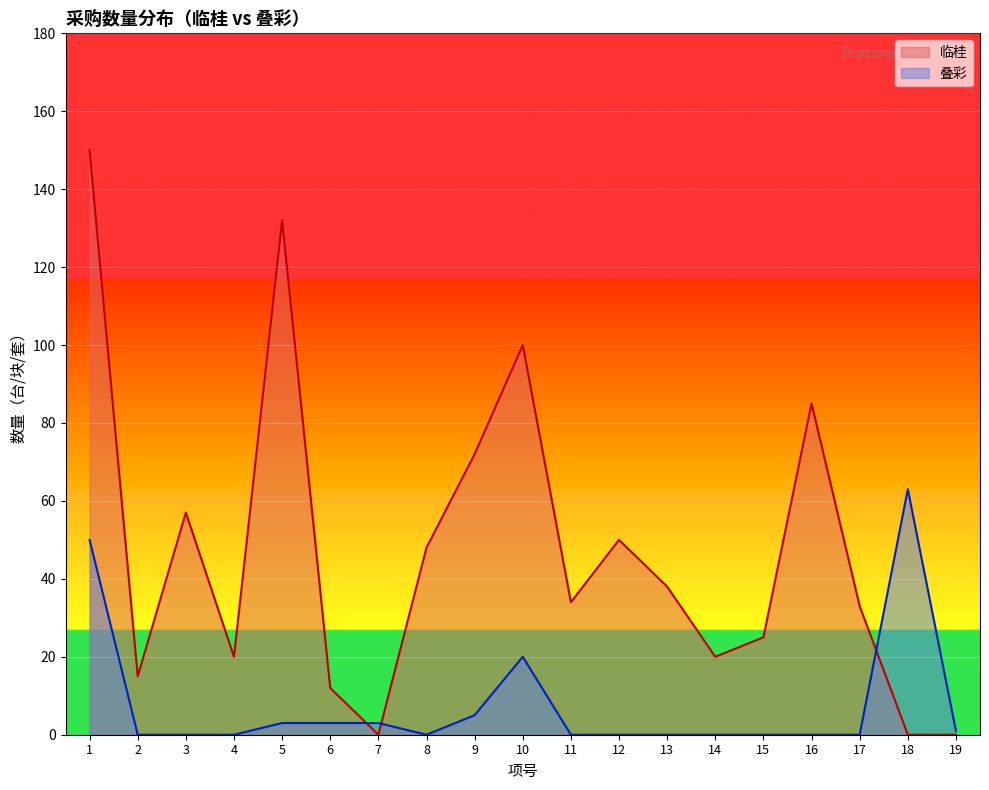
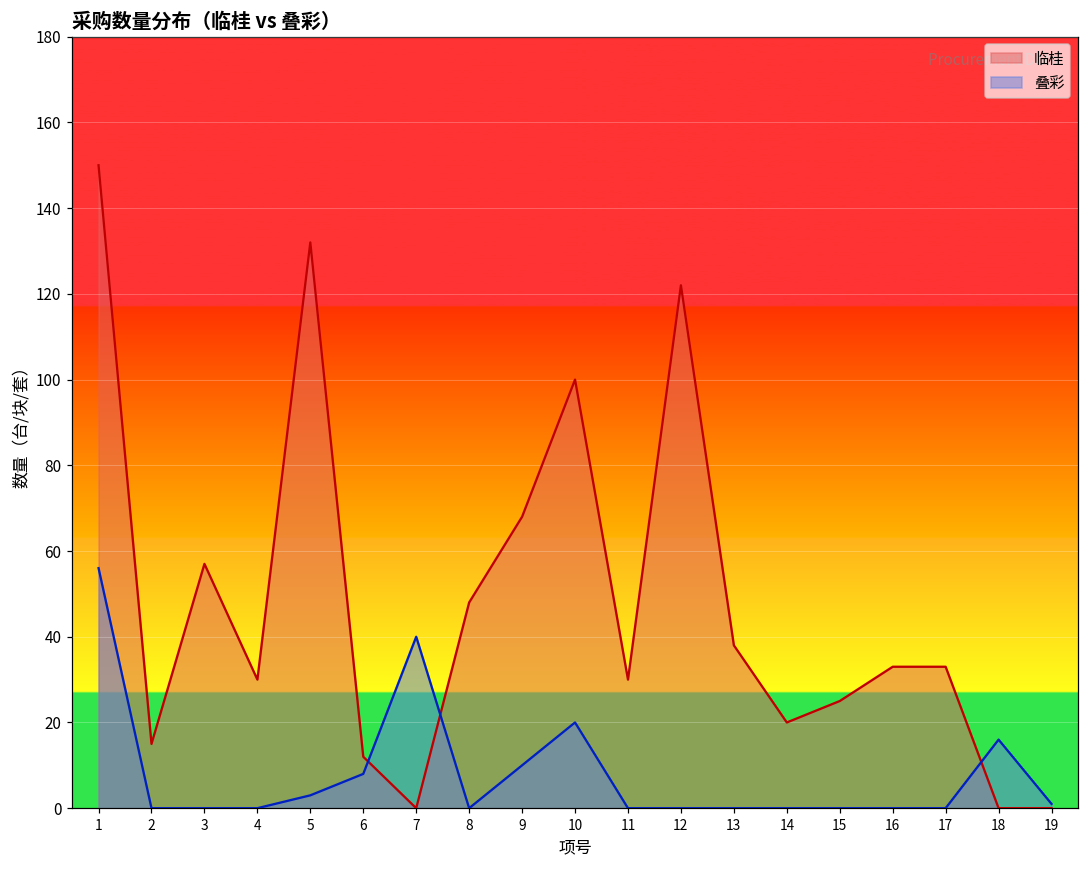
  {
    "临桂": {
      "1": 150,
      "2": 15,
      "3": 57,
-     "4": 20,
+     "4": 30,
      "5": 132,
      "6": 12,
      "7": 0,
      "8": 48,
-     "9": 72,
+     "9": 68,
      "10": 100,
-     "11": 34,
-     "12": 50,
+     "11": 30,
+     "12": 122,
      "13": 38,
      "14": 20,
      "15": 25,
-     "16": 85,
+     "16": 33,
      "17": 33,
      "18": 0,
      "19": 0
    },
    "叠彩": {
-     "1": 50,
+     "1": 56,
      "2": 0,
      "3": 0,
      "4": 0,
      "5": 3,
-     "6": 3,
-     "7": 3,
+     "6": 8,
+     "7": 40,
      "8": 0,
-     "9": 5,
+     "9": 10,
      "10": 20,
      "11": 0,
      "12": 0,
      "13": 0,
      "14": 0,
      "15": 0,
      "16": 0,
      "17": 0,
-     "18": 63,
+     "18": 16,
      "19": 1
    }
  }
